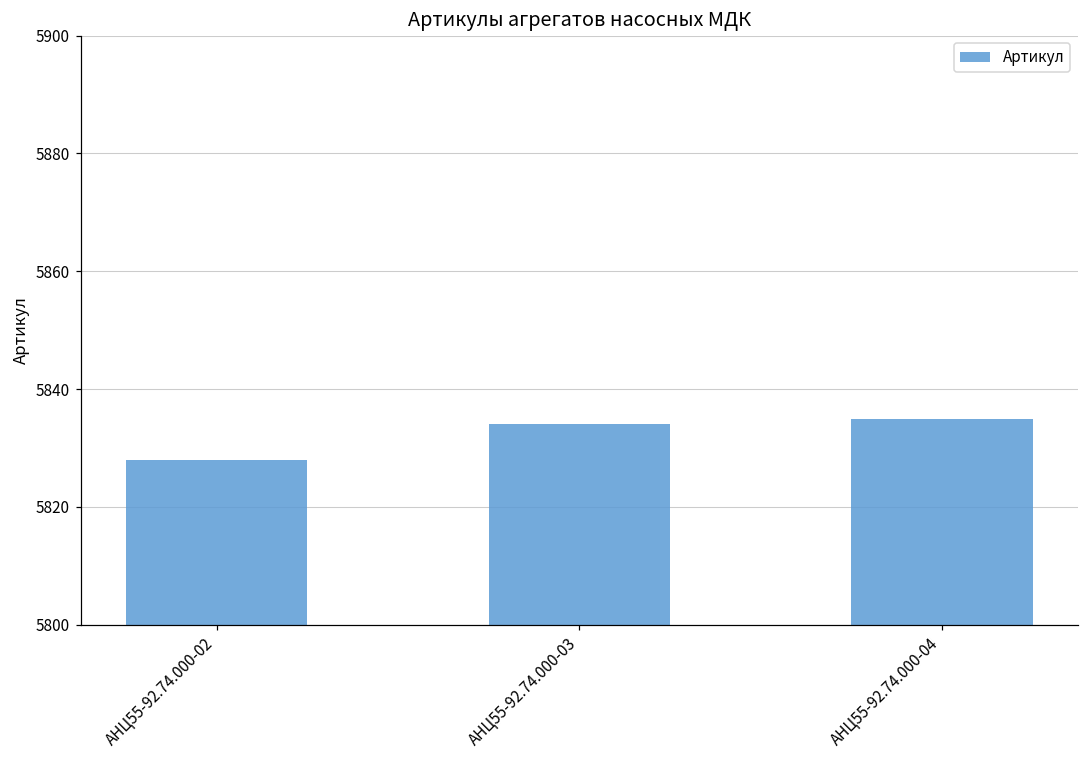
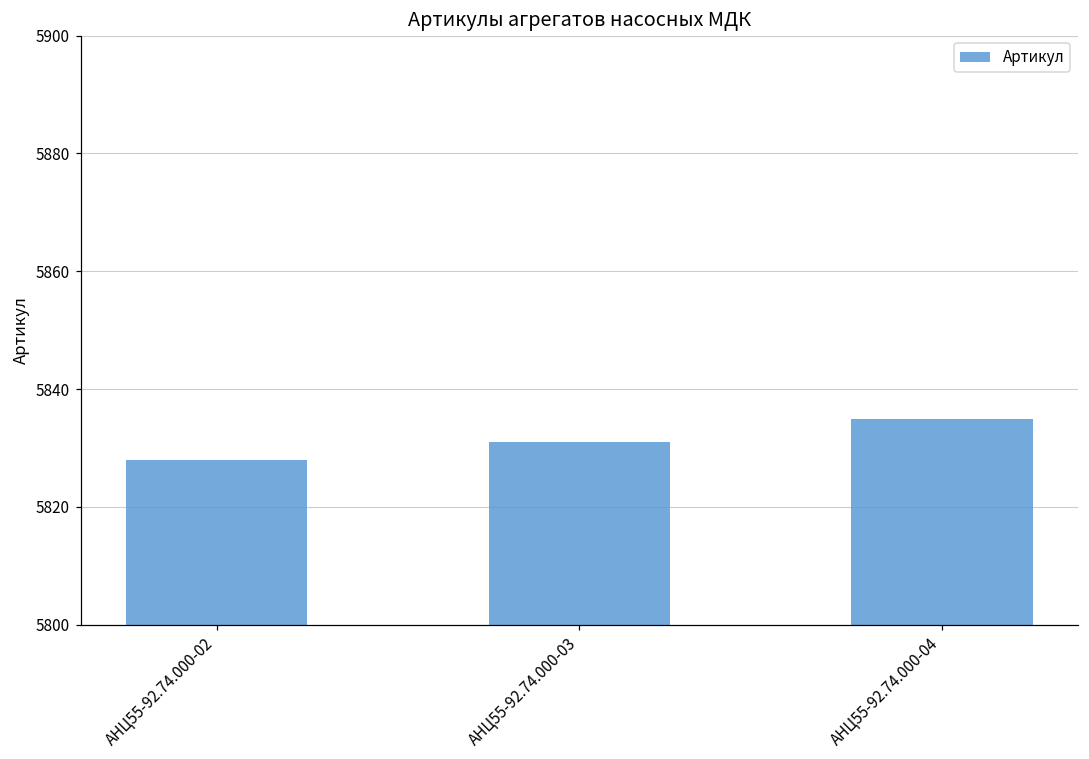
  {
    "АНЦ55-92.74.000-02": 5828,
-   "АНЦ55-92.74.000-03": 5834,
+   "АНЦ55-92.74.000-03": 5831,
    "АНЦ55-92.74.000-04": 5835
  }
